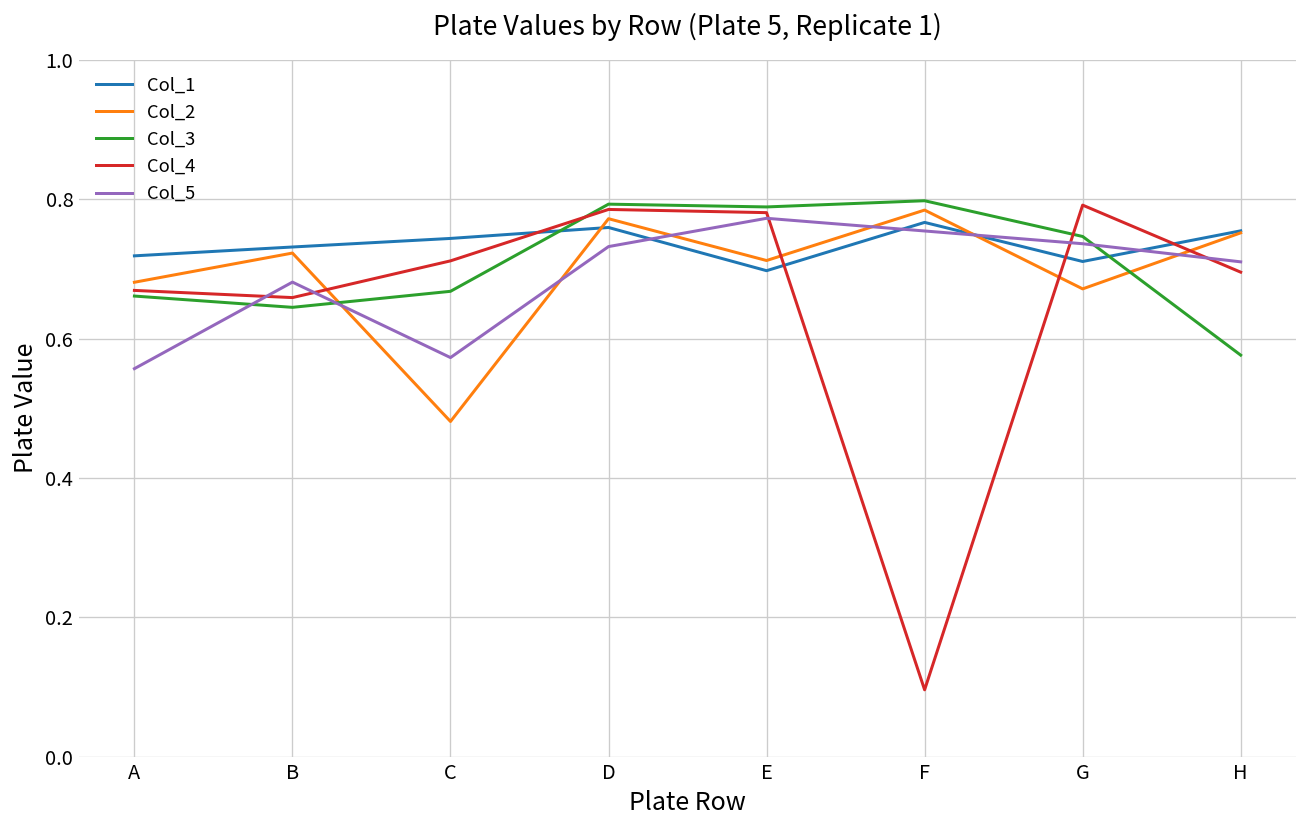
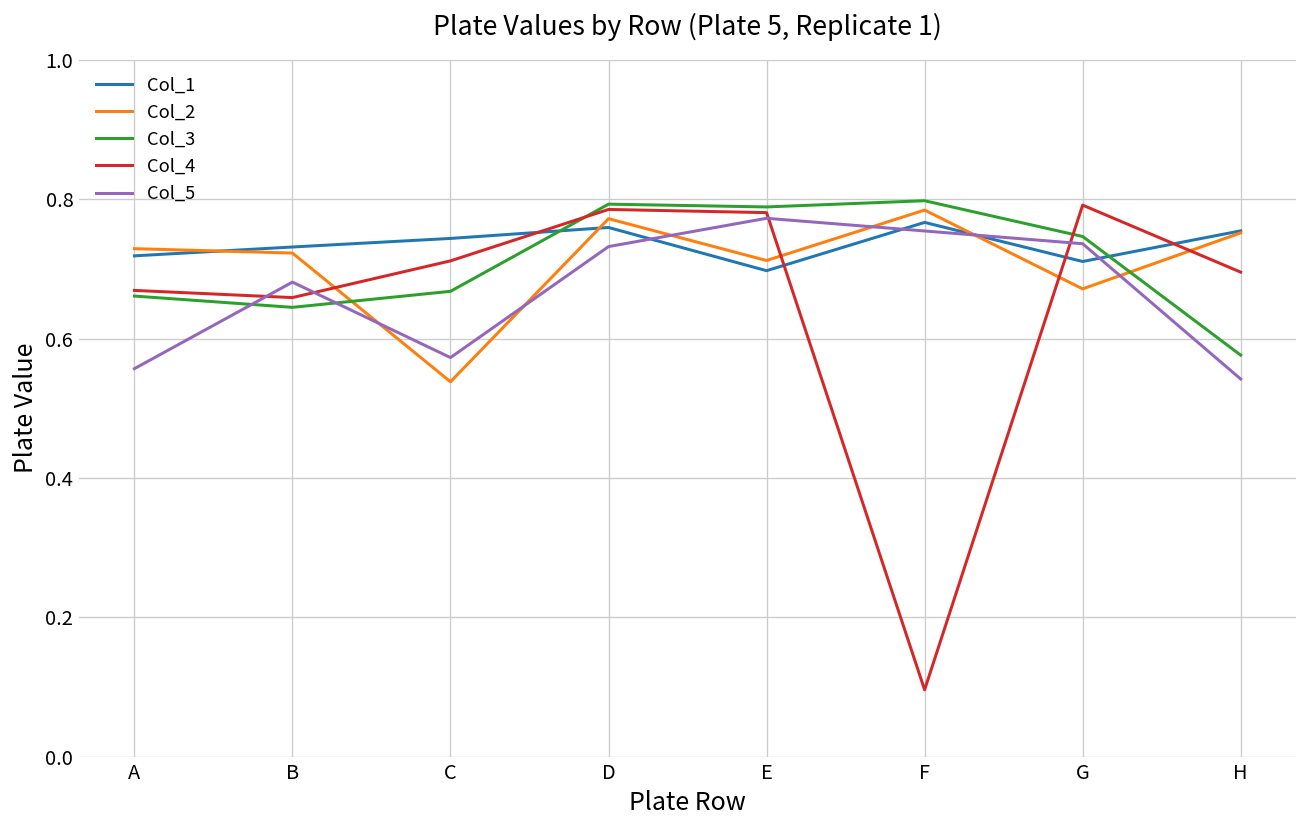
  {
    "Col_1": {
      "A": 0.72,
      "B": 0.73,
      "C": 0.74,
      "D": 0.76,
      "E": 0.70,
      "F": 0.77,
      "G": 0.71
    },
    "Col_2": {
-     "A": 0.68,
+     "A": 0.73,
      "B": 0.72,
-     "C": 0.48,
+     "C": 0.54,
      "D": 0.77,
      "E": 0.71,
      "F": 0.78,
      "G": 0.67
    },
    "Col_3": {
      "A": 0.66,
      "B": 0.64,
      "C": 0.67,
      "D": 0.79,
      "E": 0.79,
      "F": 0.80,
      "G": 0.75,
      "H": 0.58
    },
    "Col_4": {
      "A": 0.67,
      "B": 0.66,
      "C": 0.71,
      "D": 0.79,
      "E": 0.78,
      "F": 0.10,
      "G": 0.79,
      "H": 0.70
    },
    "Col_5": {
      "A": 0.56,
      "B": 0.68,
      "C": 0.57,
      "D": 0.73,
      "E": 0.77,
      "F": 0.75,
      "G": 0.74,
-     "H": 0.71
+     "H": 0.54
    }
  }
